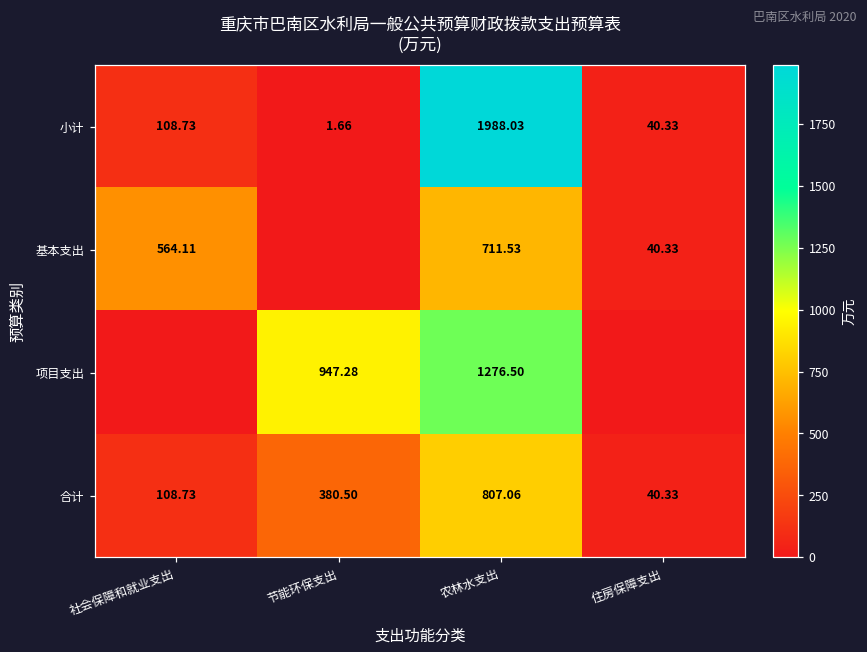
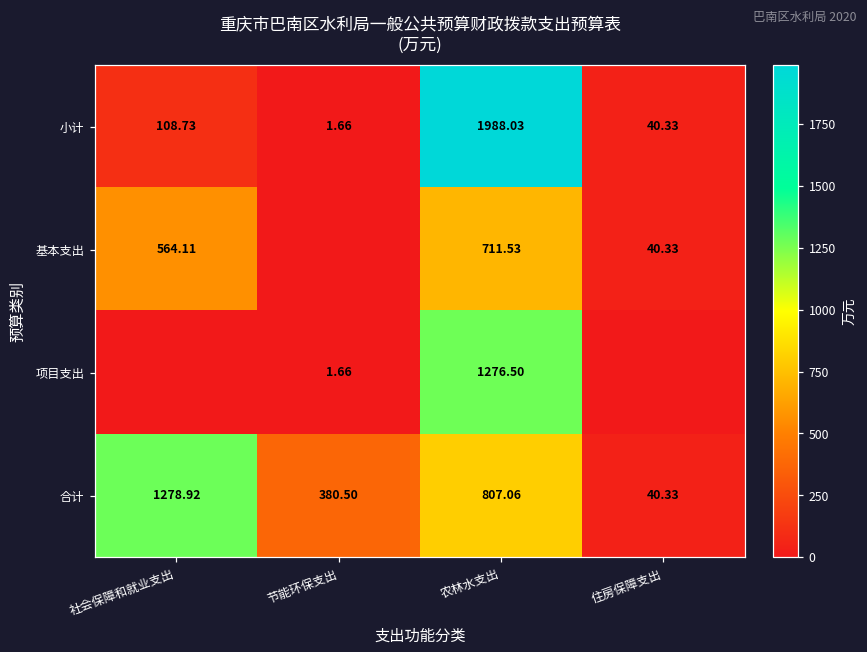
  {
    "小计": {
      "社会保障和就业支出": 108.73,
      "节能环保支出": 1.66,
      "农林水支出": 1988.03,
      "住房保障支出": 40.33
    },
    "基本支出": {
      "社会保障和就业支出": 564.11,
      "农林水支出": 711.53,
      "住房保障支出": 40.33
    },
    "项目支出": {
-     "节能环保支出": 947.28,
+     "节能环保支出": 1.66,
      "农林水支出": 1276.50
    },
    "合计": {
-     "社会保障和就业支出": 108.73,
+     "社会保障和就业支出": 1278.92,
      "节能环保支出": 380.50,
      "农林水支出": 807.06,
      "住房保障支出": 40.33
    }
  }
